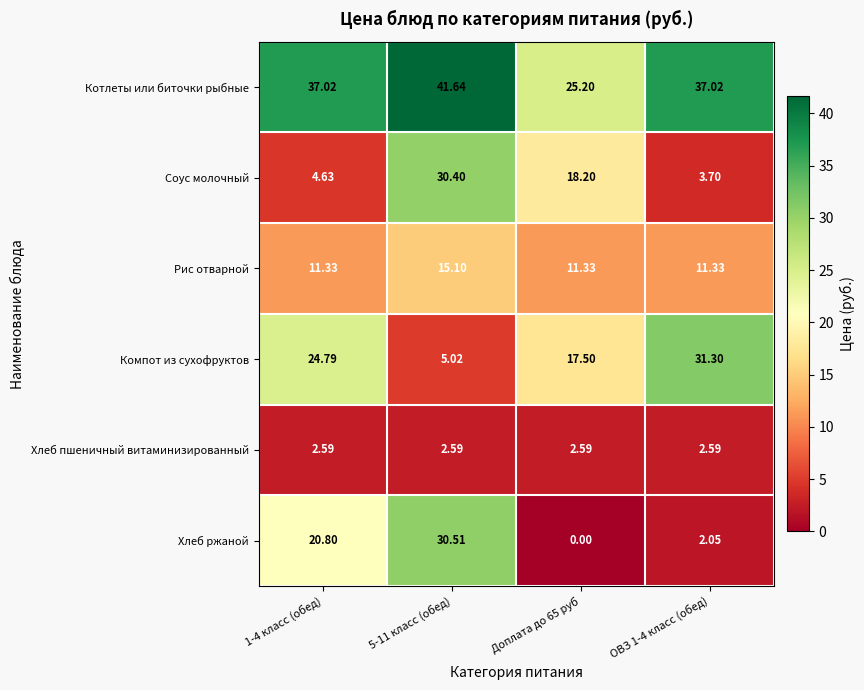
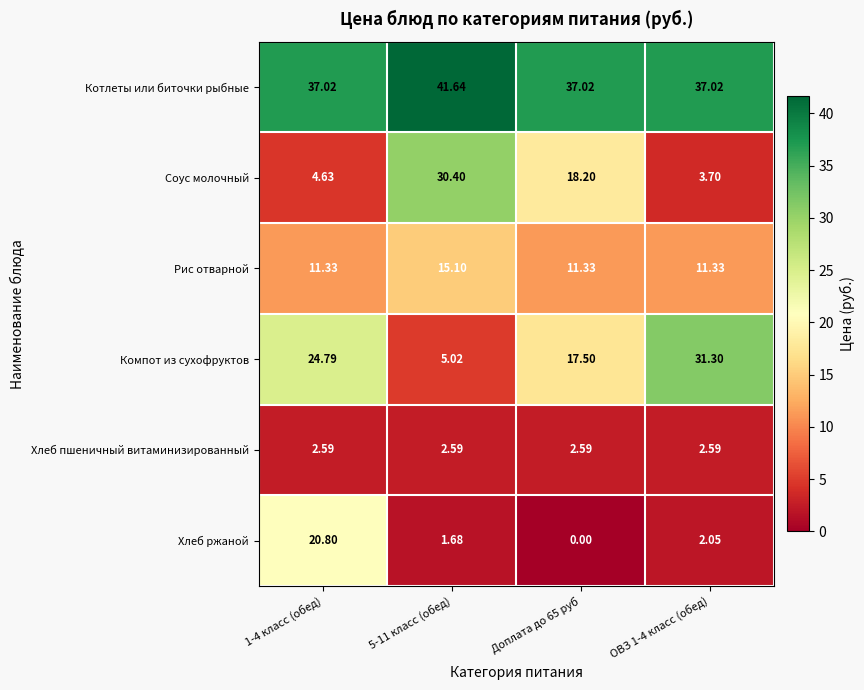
  {
    "Котлеты или биточки рыбные": {
      "1-4 класс (обед)": 37.02,
      "5-11 класс (обед)": 41.64,
-     "Доплата до 65 руб": 25.20,
+     "Доплата до 65 руб": 37.02,
      "ОВЗ 1-4 класс (обед)": 37.02
    },
    "Соус молочный": {
      "1-4 класс (обед)": 4.63,
      "5-11 класс (обед)": 30.40,
      "Доплата до 65 руб": 18.20,
      "ОВЗ 1-4 класс (обед)": 3.70
    },
    "Рис отварной": {
      "1-4 класс (обед)": 11.33,
      "5-11 класс (обед)": 15.10,
      "Доплата до 65 руб": 11.33,
      "ОВЗ 1-4 класс (обед)": 11.33
    },
    "Компот из сухофруктов": {
      "1-4 класс (обед)": 24.79,
      "5-11 класс (обед)": 5.02,
      "Доплата до 65 руб": 17.50,
      "ОВЗ 1-4 класс (обед)": 31.30
    },
    "Хлеб пшеничный витаминизированный": {
      "1-4 класс (обед)": 2.59,
      "5-11 класс (обед)": 2.59,
      "Доплата до 65 руб": 2.59,
      "ОВЗ 1-4 класс (обед)": 2.59
    },
    "Хлеб ржаной": {
      "1-4 класс (обед)": 20.80,
-     "5-11 класс (обед)": 30.51,
+     "5-11 класс (обед)": 1.68,
      "Доплата до 65 руб": 0.00,
      "ОВЗ 1-4 класс (обед)": 2.05
    }
  }
